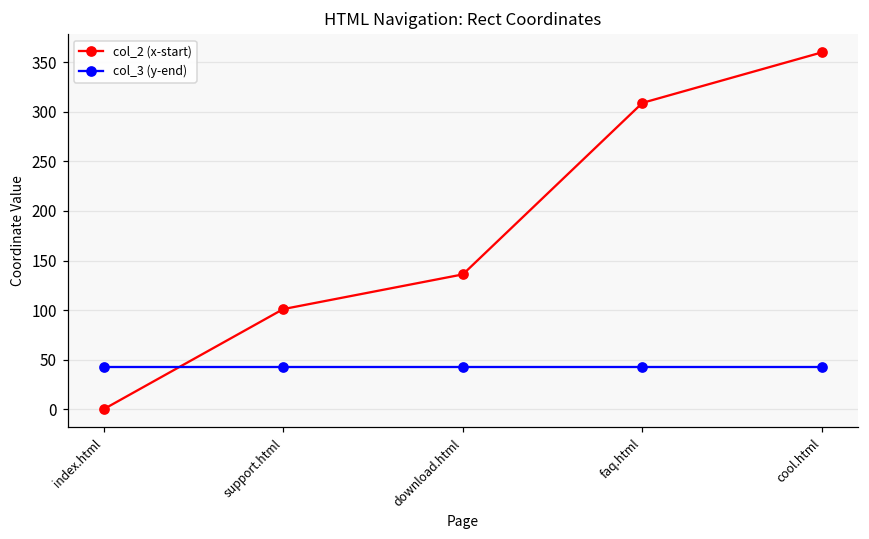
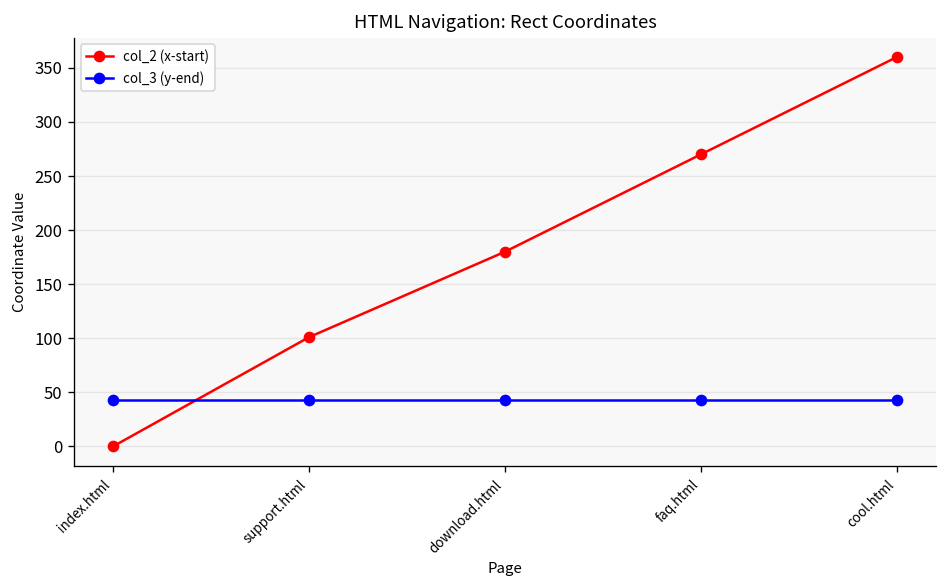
  {
    "col_2 (x-start)": {
      "index.html": 0,
      "support.html": 100,
-     "download.html": 140,
-     "faq.html": 310,
+     "download.html": 180,
+     "faq.html": 270,
      "cool.html": 360
    },
    "col_3 (y-end)": {
      "index.html": 40,
      "support.html": 40,
      "download.html": 40,
      "faq.html": 40,
      "cool.html": 40
    }
  }
